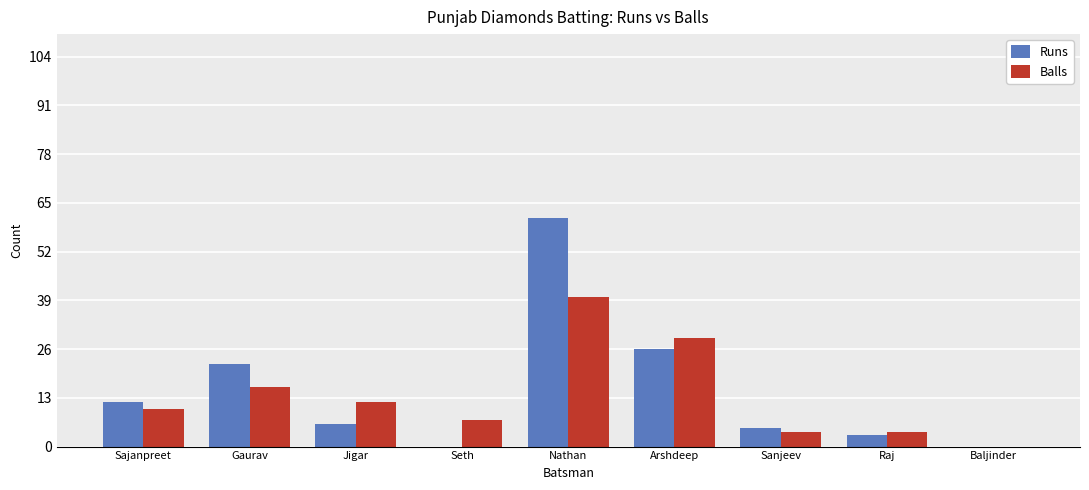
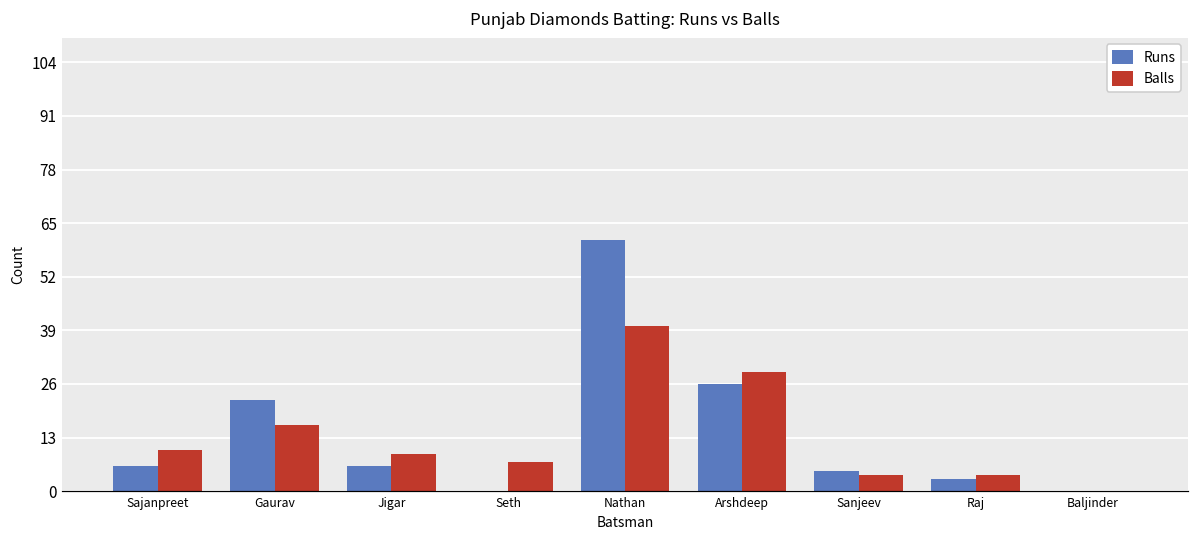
  {
    "Runs": {
-     "Sajanpreet": 12,
+     "Sajanpreet": 6,
      "Gaurav": 22,
      "Jigar": 6,
      "Seth": 0,
      "Nathan": 61,
      "Arshdeep": 26,
      "Sanjeev": 5,
      "Raj": 3,
      "Baljinder": 0
    },
    "Balls": {
      "Sajanpreet": 10,
      "Gaurav": 16,
-     "Jigar": 12,
+     "Jigar": 9,
      "Seth": 7,
      "Nathan": 40,
      "Arshdeep": 29,
      "Sanjeev": 4,
      "Raj": 4,
      "Baljinder": 0
    }
  }
